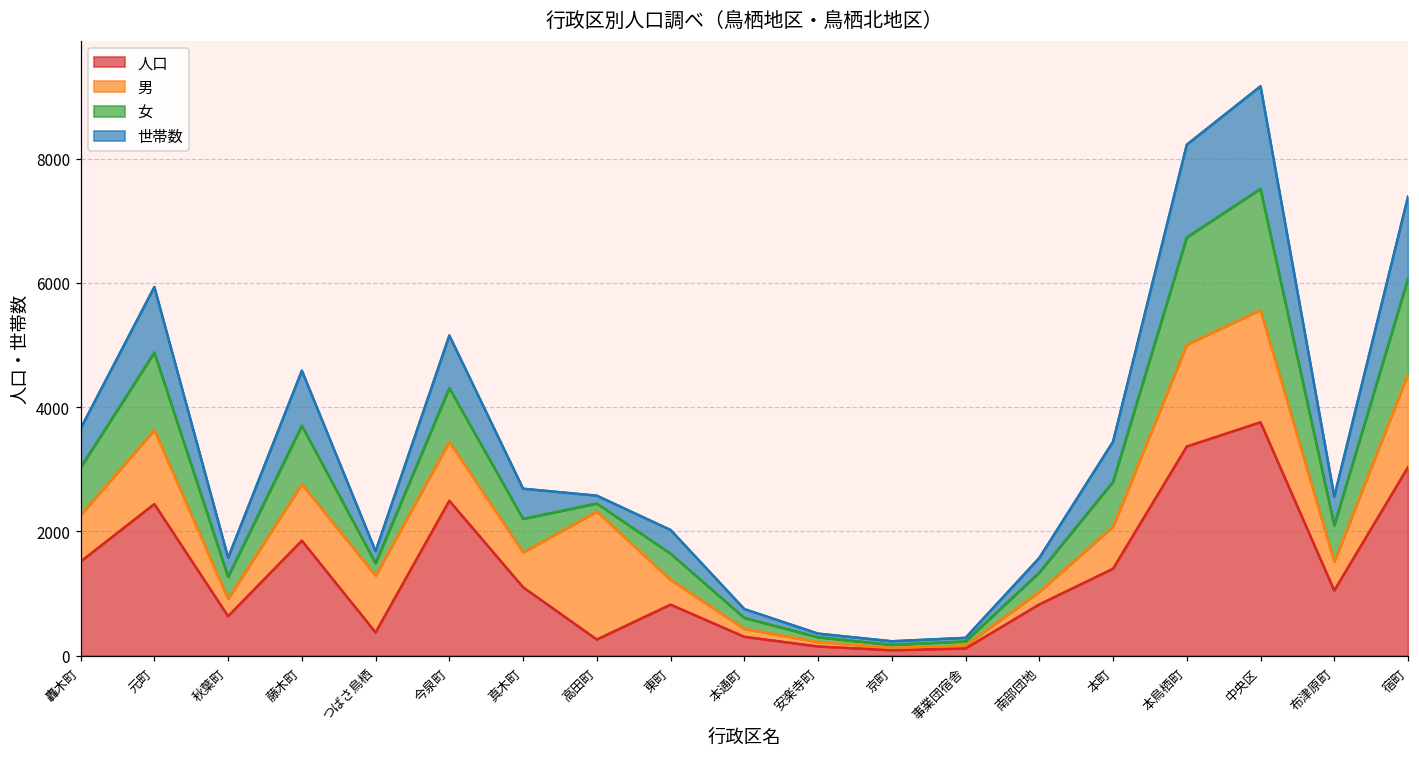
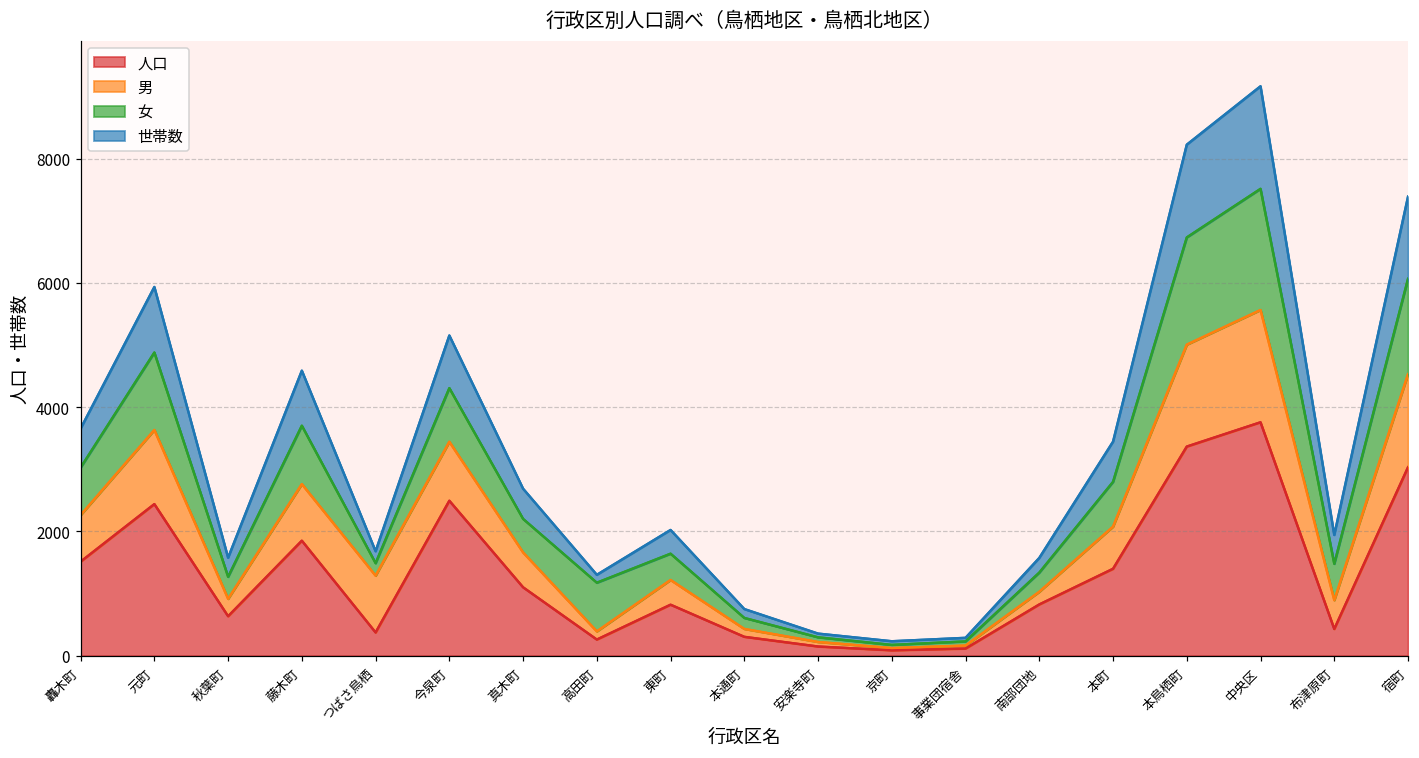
  {
    "人口": {
      "轟木町": 1500,
      "元町": 2400,
      "秋葉町": 600,
      "藤木町": 1900,
      "つばさ鳥栖": 400,
      "今泉町": 2500,
      "真木町": 1100,
      "高田町": 300,
      "東町": 800,
      "本通町": 300,
      "安楽寺町": 100,
      "事業団宿舎": 100,
      "南部団地": 800,
      "本町": 1400,
      "本鳥栖町": 3400,
      "中央区": 3800,
-     "布津原町": 1000,
+     "布津原町": 400,
      "宿町": 3000
    },
    "男": {
      "轟木町": 700,
      "元町": 1200,
      "秋葉町": 300,
      "藤木町": 900,
      "つばさ鳥栖": 900,
      "今泉町": 900,
      "真木町": 600,
-     "高田町": 2100,
+     "高田町": 100,
      "東町": 400,
      "本通町": 100,
      "安楽寺町": 100,
      "事業団宿舎": 0,
      "南部団地": 200,
      "本町": 700,
      "本鳥栖町": 1600,
      "中央区": 1800,
      "布津原町": 500,
      "宿町": 1500
    },
    "女": {
      "轟木町": 800,
      "元町": 1200,
      "秋葉町": 400,
      "藤木町": 900,
      "つばさ鳥栖": 200,
      "今泉町": 900,
      "真木町": 500,
-     "高田町": 100,
+     "高田町": 800,
      "東町": 400,
      "本通町": 200,
      "安楽寺町": 100,
      "京町": 100,
      "事業団宿舎": 100,
      "南部団地": 300,
      "本町": 700,
      "本鳥栖町": 1700,
      "中央区": 2000,
      "布津原町": 600,
      "宿町": 1500
    },
    "世帯数": {
      "轟木町": 600,
      "元町": 1100,
      "秋葉町": 300,
      "藤木町": 900,
      "つばさ鳥栖": 200,
      "今泉町": 800,
      "真木町": 500,
      "高田町": 100,
      "東町": 400,
      "本通町": 100,
      "安楽寺町": 100,
      "京町": 100,
      "事業団宿舎": 100,
      "南部団地": 200,
      "本町": 600,
      "本鳥栖町": 1500,
      "中央区": 1700,
      "布津原町": 500,
      "宿町": 1300
    }
  }
